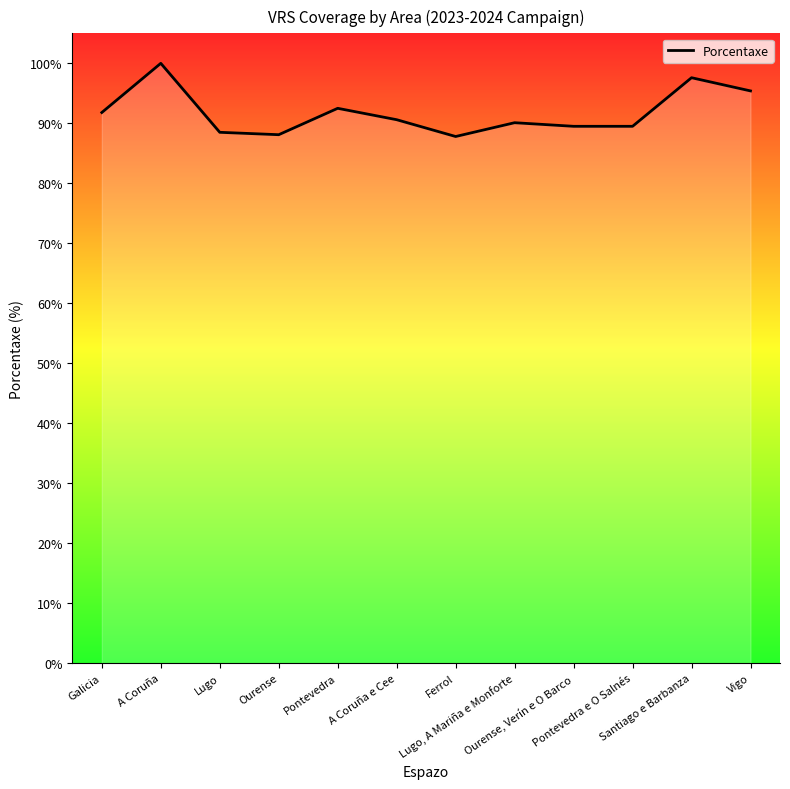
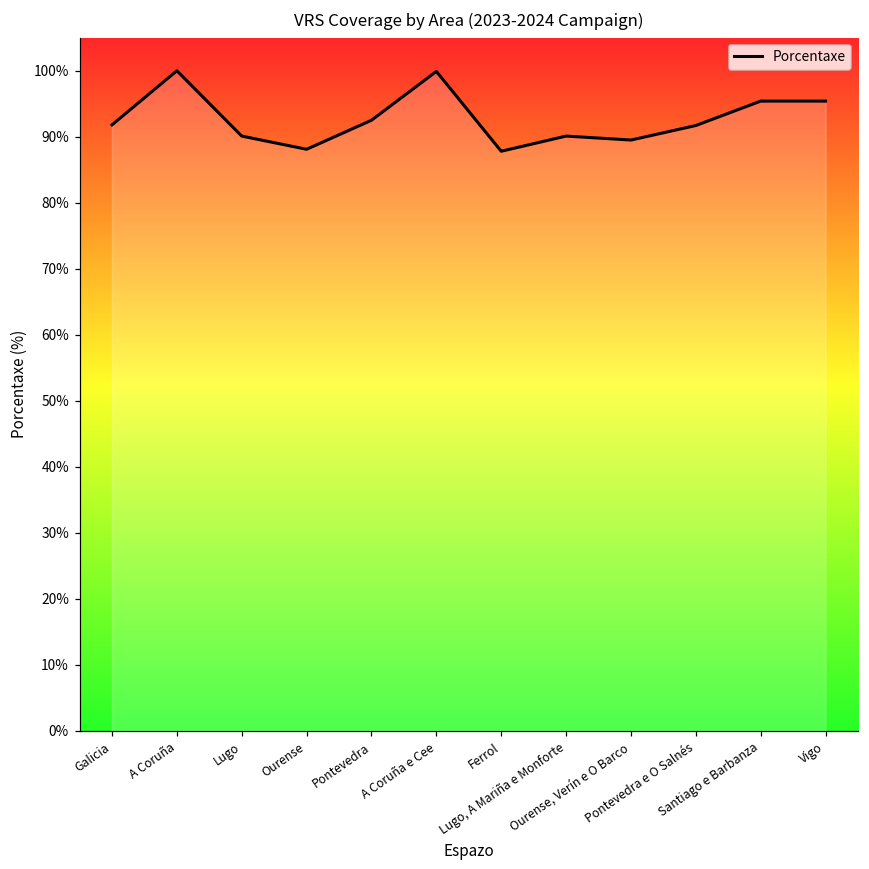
  {
    "Galicia": "92%",
    "A Coruña": "100%",
-   "Lugo": "89%",
+   "Lugo": "90%",
    "Ourense": "88%",
    "Pontevedra": "93%",
-   "A Coruña e Cee": "91%",
+   "A Coruña e Cee": "100%",
    "Ferrol": "88%",
    "Lugo, A Mariña e Monforte": "90%",
    "Ourense, Verín e O Barco": "90%",
-   "Pontevedra e O Salnés": "90%",
-   "Santiago e Barbanza": "98%",
+   "Pontevedra e O Salnés": "92%",
+   "Santiago e Barbanza": "95%",
    "Vigo": "95%"
  }
